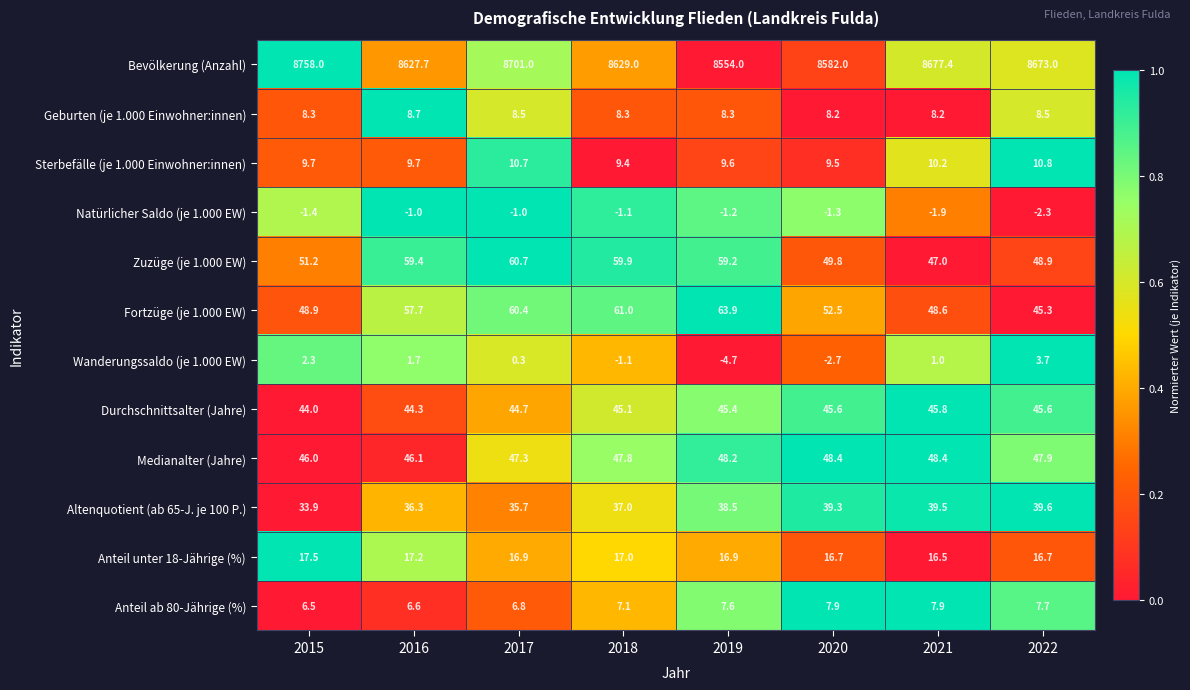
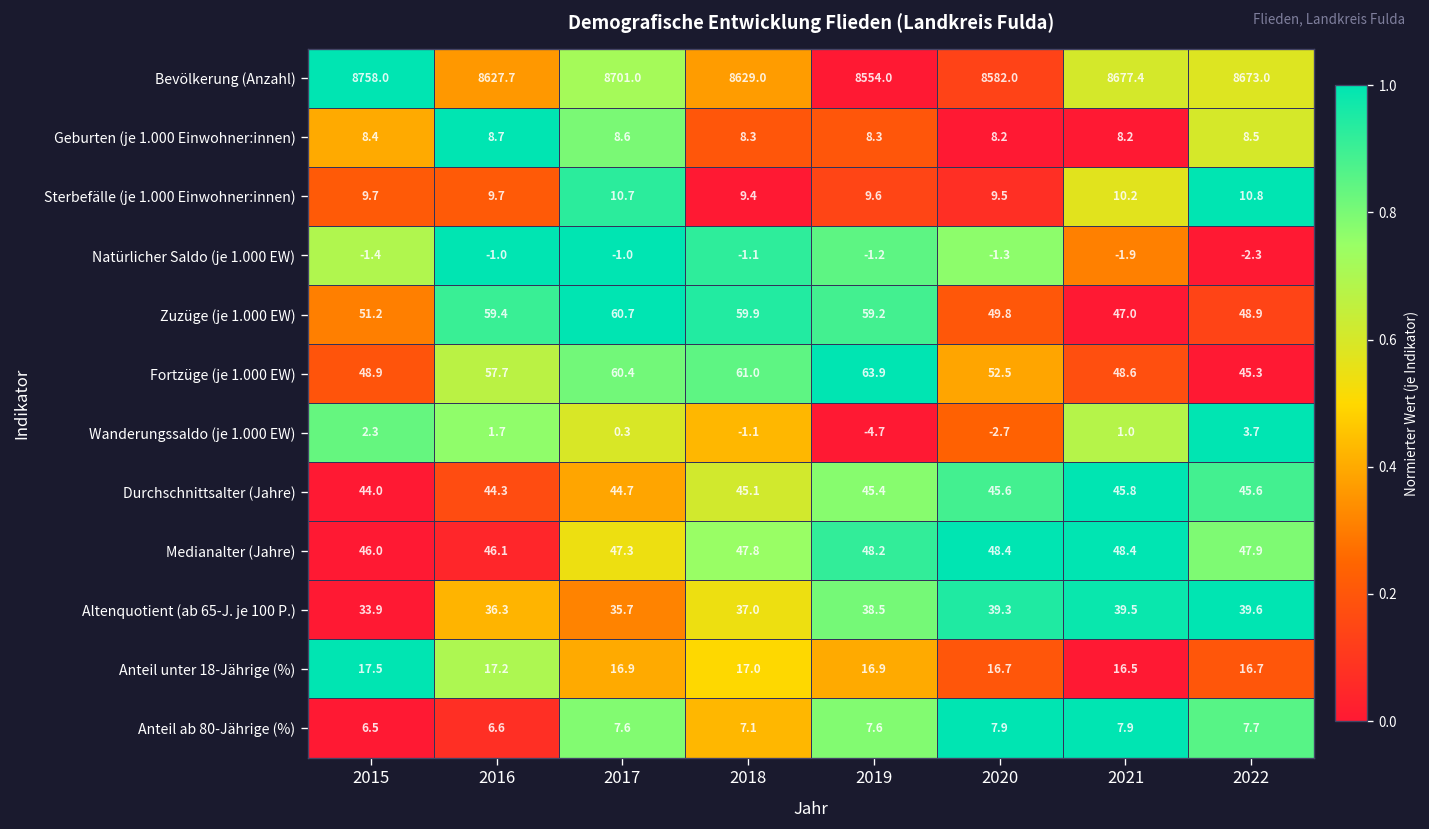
  {
    "Bevölkerung (Anzahl)": {
      "2015": 8758.0,
      "2016": 8627.7,
      "2017": 8701.0,
      "2018": 8629.0,
      "2019": 8554.0,
      "2020": 8582.0,
      "2021": 8677.4,
      "2022": 8673.0
    },
    "Geburten (je 1.000 Einwohner:innen)": {
-     "2015": 8.3,
+     "2015": 8.4,
      "2016": 8.7,
-     "2017": 8.5,
+     "2017": 8.6,
      "2018": 8.3,
      "2019": 8.3,
      "2020": 8.2,
      "2021": 8.2,
      "2022": 8.5
    },
    "Sterbefälle (je 1.000 Einwohner:innen)": {
      "2015": 9.7,
      "2016": 9.7,
      "2017": 10.7,
      "2018": 9.4,
      "2019": 9.6,
      "2020": 9.5,
      "2021": 10.2,
      "2022": 10.8
    },
    "Natürlicher Saldo (je 1.000 EW)": {
      "2015": -1.4,
      "2016": -1.0,
      "2017": -1.0,
      "2018": -1.1,
      "2019": -1.2,
      "2020": -1.3,
      "2021": -1.9,
      "2022": -2.3
    },
    "Zuzüge (je 1.000 EW)": {
      "2015": 51.2,
      "2016": 59.4,
      "2017": 60.7,
      "2018": 59.9,
      "2019": 59.2,
      "2020": 49.8,
      "2021": 47.0,
      "2022": 48.9
    },
    "Fortzüge (je 1.000 EW)": {
      "2015": 48.9,
      "2016": 57.7,
      "2017": 60.4,
      "2018": 61.0,
      "2019": 63.9,
      "2020": 52.5,
      "2021": 48.6,
      "2022": 45.3
    },
    "Wanderungssaldo (je 1.000 EW)": {
      "2015": 2.3,
      "2016": 1.7,
      "2017": 0.3,
      "2018": -1.1,
      "2019": -4.7,
      "2020": -2.7,
      "2021": 1.0,
      "2022": 3.7
    },
    "Durchschnittsalter (Jahre)": {
      "2015": 44.0,
      "2016": 44.3,
      "2017": 44.7,
      "2018": 45.1,
      "2019": 45.4,
      "2020": 45.6,
      "2021": 45.8,
      "2022": 45.6
    },
    "Medianalter (Jahre)": {
      "2015": 46.0,
      "2016": 46.1,
      "2017": 47.3,
      "2018": 47.8,
      "2019": 48.2,
      "2020": 48.4,
      "2021": 48.4,
      "2022": 47.9
    },
    "Altenquotient (ab 65-J. je 100 P.)": {
      "2015": 33.9,
      "2016": 36.3,
      "2017": 35.7,
      "2018": 37.0,
      "2019": 38.5,
      "2020": 39.3,
      "2021": 39.5,
      "2022": 39.6
    },
    "Anteil unter 18-Jährige (%)": {
      "2015": 17.5,
      "2016": 17.2,
      "2017": 16.9,
      "2018": 17.0,
      "2019": 16.9,
      "2020": 16.7,
      "2021": 16.5,
      "2022": 16.7
    },
    "Anteil ab 80-Jährige (%)": {
      "2015": 6.5,
      "2016": 6.6,
-     "2017": 6.8,
+     "2017": 7.6,
      "2018": 7.1,
      "2019": 7.6,
      "2020": 7.9,
      "2021": 7.9,
      "2022": 7.7
    }
  }
